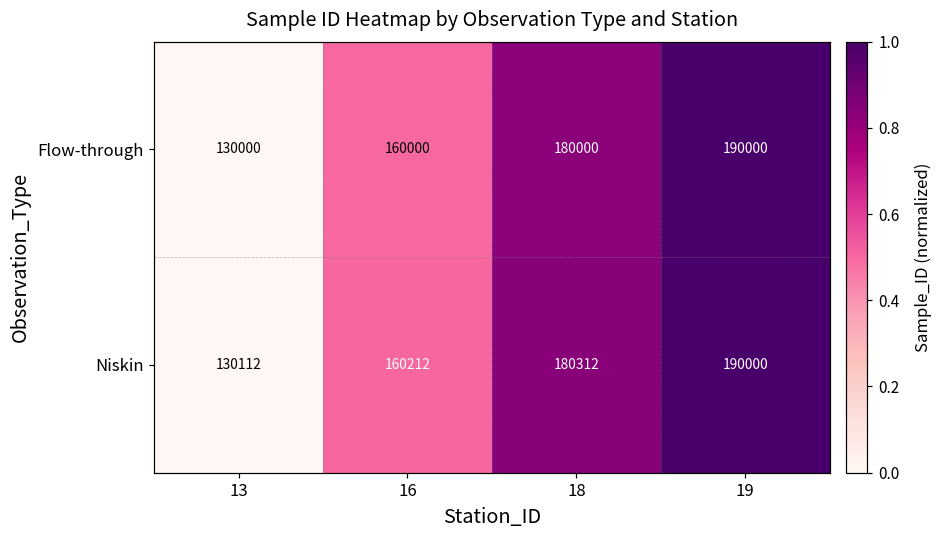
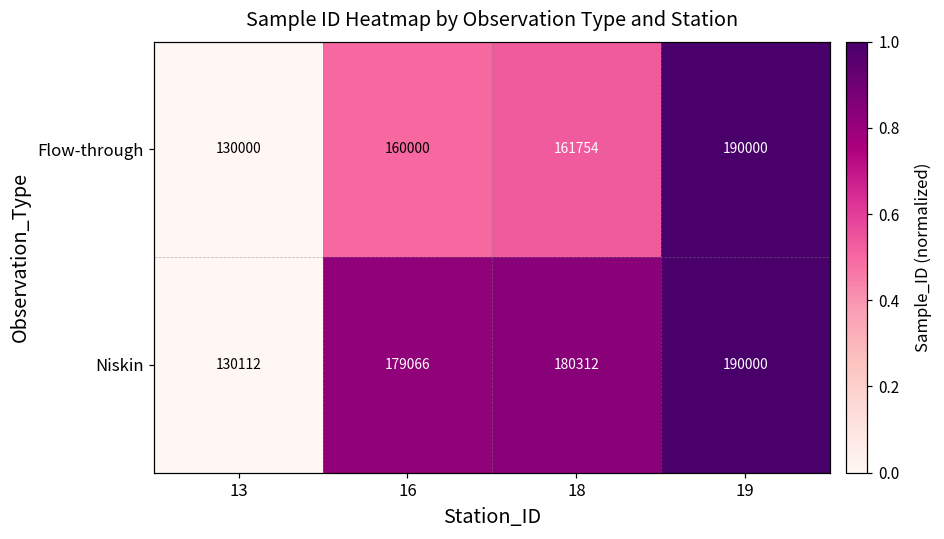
  {
    "Flow-through": {
      "13": 130000,
      "16": 160000,
-     "18": 180000,
+     "18": 161754,
      "19": 190000
    },
    "Niskin": {
      "13": 130112,
-     "16": 160212,
+     "16": 179066,
      "18": 180312,
      "19": 190000
    }
  }
